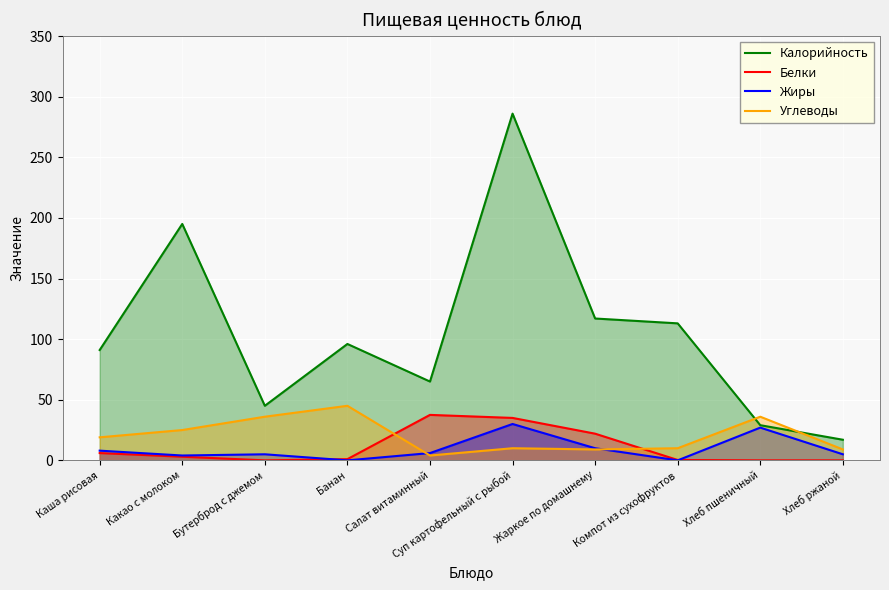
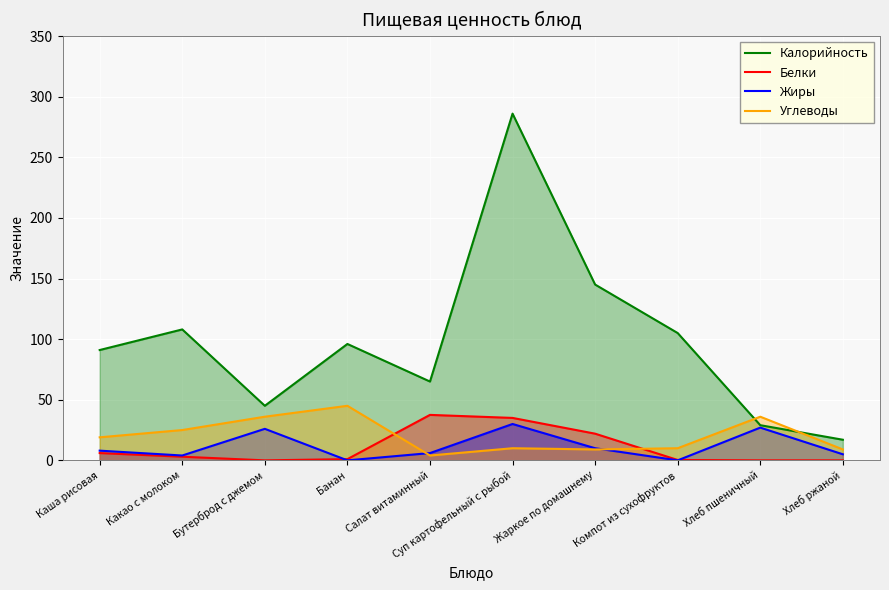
  {
    "Калорийность": {
      "Каша рисовая": 91,
-     "Какао с молоком": 195,
+     "Какао с молоком": 108,
      "Бутерброд с джемом": 45,
      "Банан": 96,
      "Салат витаминный": 65,
      "Суп картофельный с рыбой": 286,
-     "Жаркое по домашнему": 117,
-     "Компот из сухофруктов": 113,
+     "Жаркое по домашнему": 145,
+     "Компот из сухофруктов": 105,
      "Хлеб ржаной": 17
    },
    "Белки": {
      "Бутерброд с джемом": 0,
      "Салат витаминный": 38,
      "Суп картофельный с рыбой": 35,
      "Жаркое по домашнему": 22,
      "Хлеб пшеничный": 0,
      "Хлеб ржаной": 0
    },
    "Жиры": {
-     "Бутерброд с джемом": 5,
+     "Бутерброд с джемом": 26,
      "Суп картофельный с рыбой": 30,
      "Хлеб ржаной": 5
    },
    "Углеводы": {
      "Каша рисовая": 19,
      "Какао с молоком": 25,
      "Бутерброд с джемом": 36,
      "Банан": 45,
      "Суп картофельный с рыбой": 10,
      "Компот из сухофруктов": 10,
      "Хлеб пшеничный": 36,
      "Хлеб ржаной": 9
    }
  }
